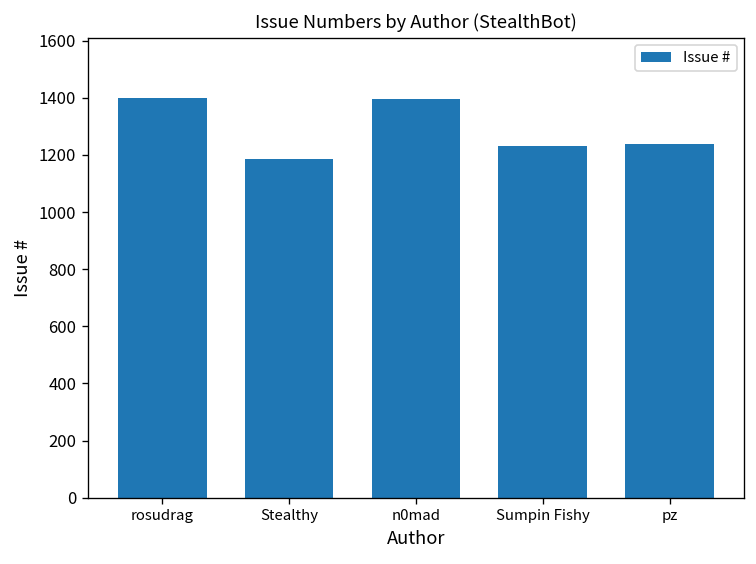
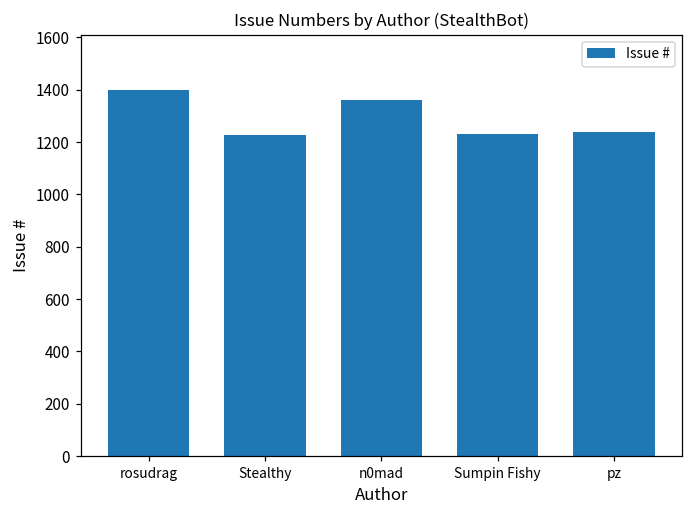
  {
    "rosudrag": 1400,
-   "Stealthy": 1190,
-   "n0mad": 1400,
+   "Stealthy": 1230,
+   "n0mad": 1360,
    "Sumpin Fishy": 1230,
    "pz": 1240
  }
